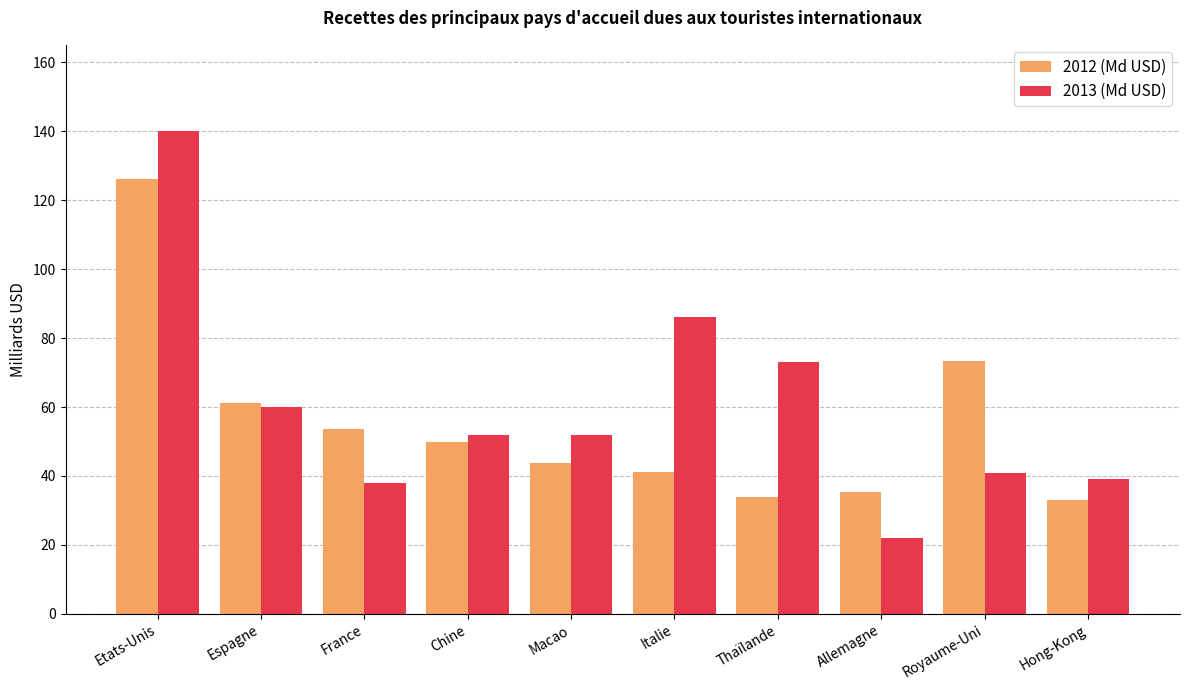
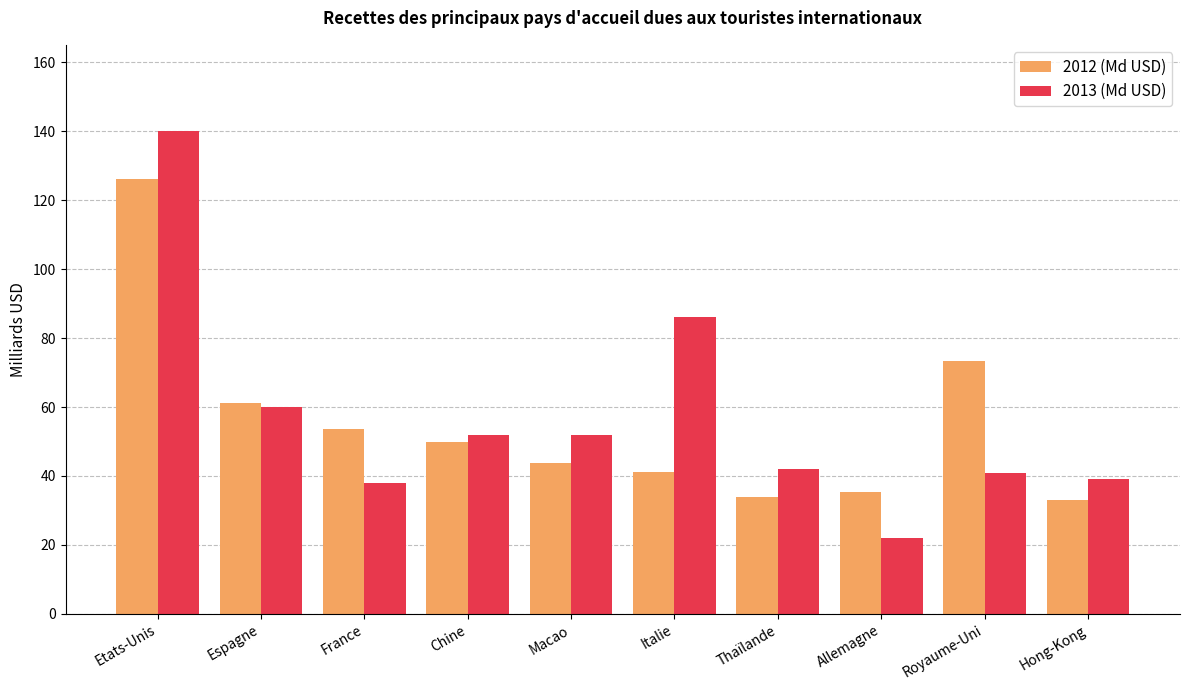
  {
    "2012 (Md USD)": {
      "Etats-Unis": 126,
      "Espagne": 61,
      "France": 54,
      "Chine": 50,
      "Macao": 44,
      "Italie": 41,
      "Thaïlande": 34,
      "Allemagne": 35,
      "Royaume-Uni": 73,
      "Hong-Kong": 33
    },
    "2013 (Md USD)": {
      "Etats-Unis": 140,
      "Espagne": 60,
      "France": 38,
      "Chine": 52,
      "Macao": 52,
      "Italie": 86,
-     "Thaïlande": 73,
+     "Thaïlande": 42,
      "Allemagne": 22,
      "Royaume-Uni": 41,
      "Hong-Kong": 39
    }
  }
